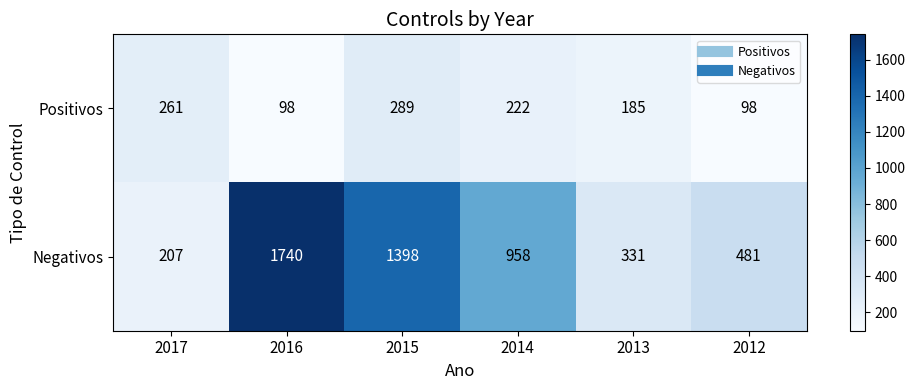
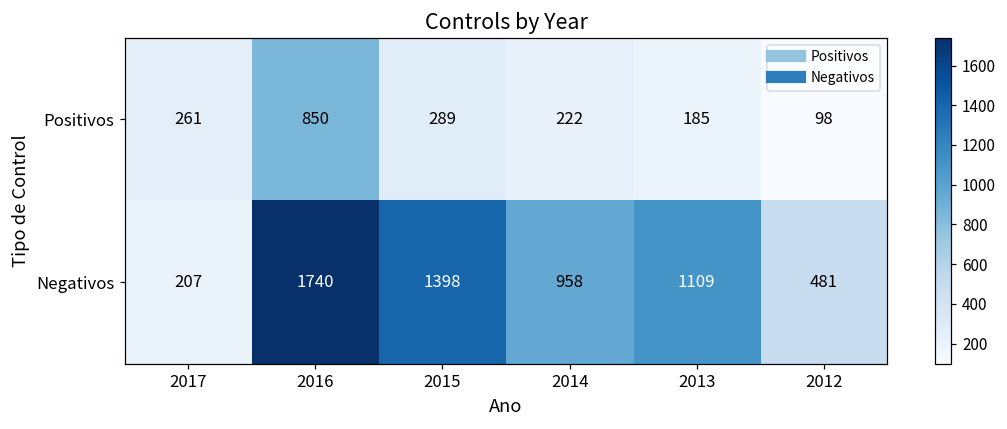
  {
    "Positivos": {
      "2017": 261,
-     "2016": 98,
+     "2016": 850,
      "2015": 289,
      "2014": 222,
      "2013": 185,
      "2012": 98
    },
    "Negativos": {
      "2017": 207,
      "2016": 1740,
      "2015": 1398,
      "2014": 958,
-     "2013": 331,
+     "2013": 1109,
      "2012": 481
    }
  }
